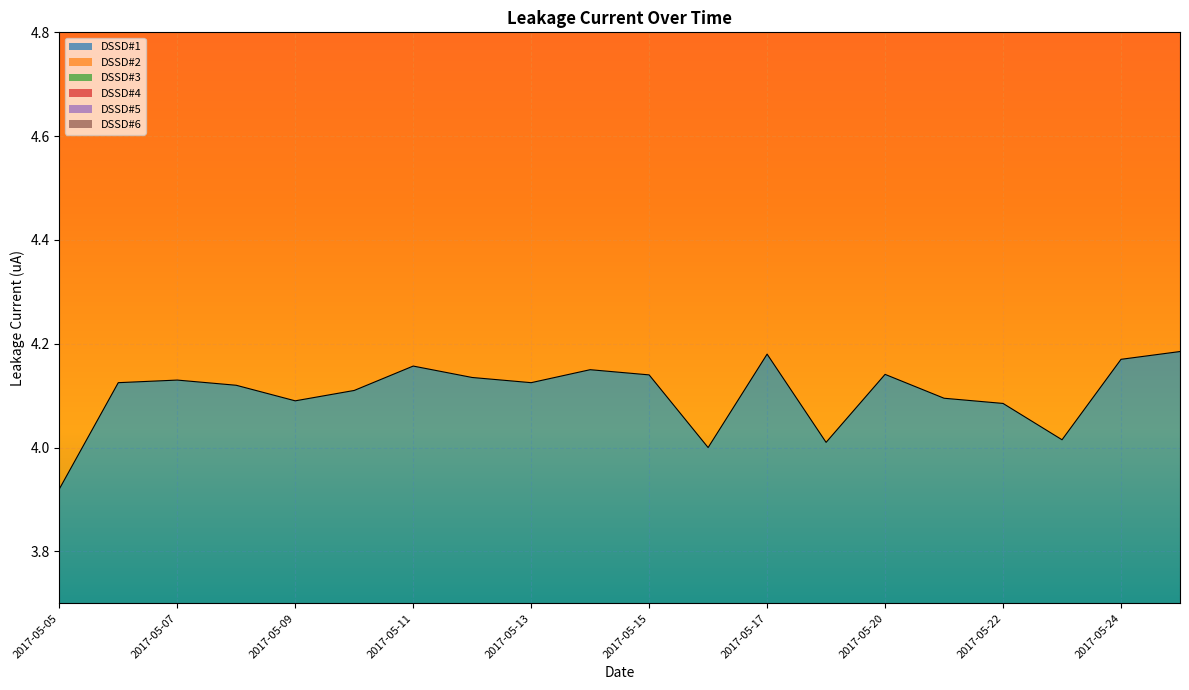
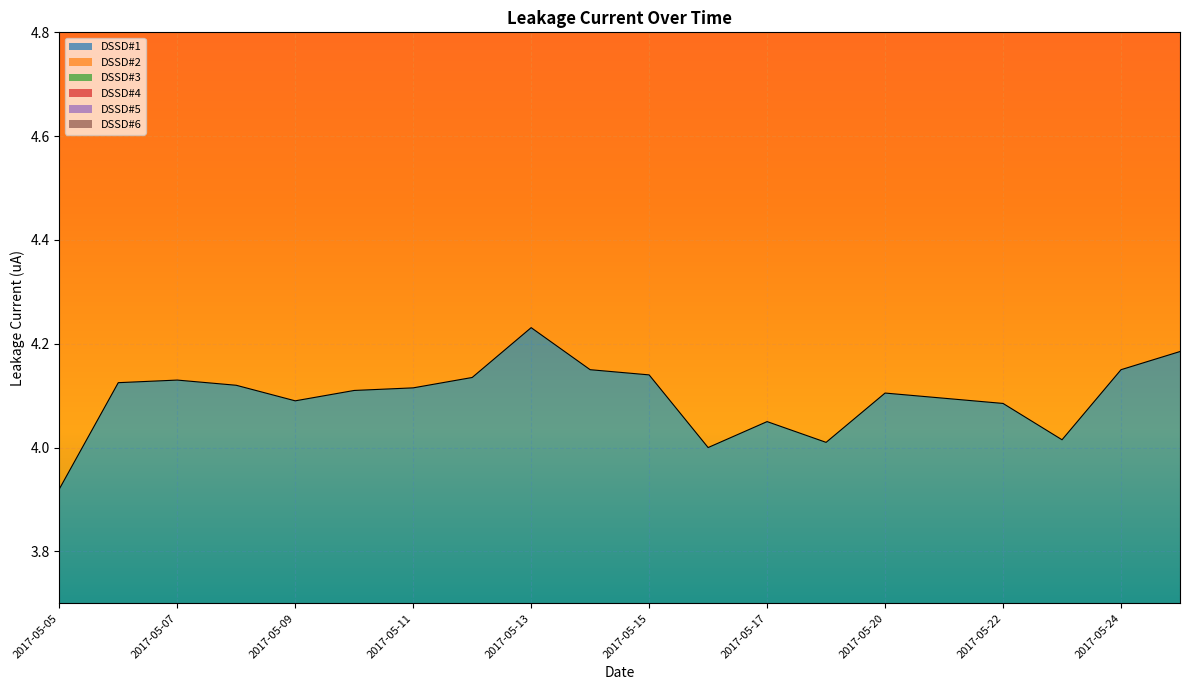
  {
    "DSSD#1": {
      "2017-05-05": 3.92,
      "2017-05-07": 4.13,
      "2017-05-09": 4.09,
-     "2017-05-11": 4.16,
-     "2017-05-13": 4.13,
+     "2017-05-11": 4.12,
+     "2017-05-13": 4.23,
      "2017-05-15": 4.14,
-     "2017-05-17": 4.18,
-     "2017-05-20": 4.14,
+     "2017-05-17": 4.05,
+     "2017-05-20": 4.11,
      "2017-05-22": 4.09,
-     "2017-05-24": 4.17
+     "2017-05-24": 4.15
    }
  }
